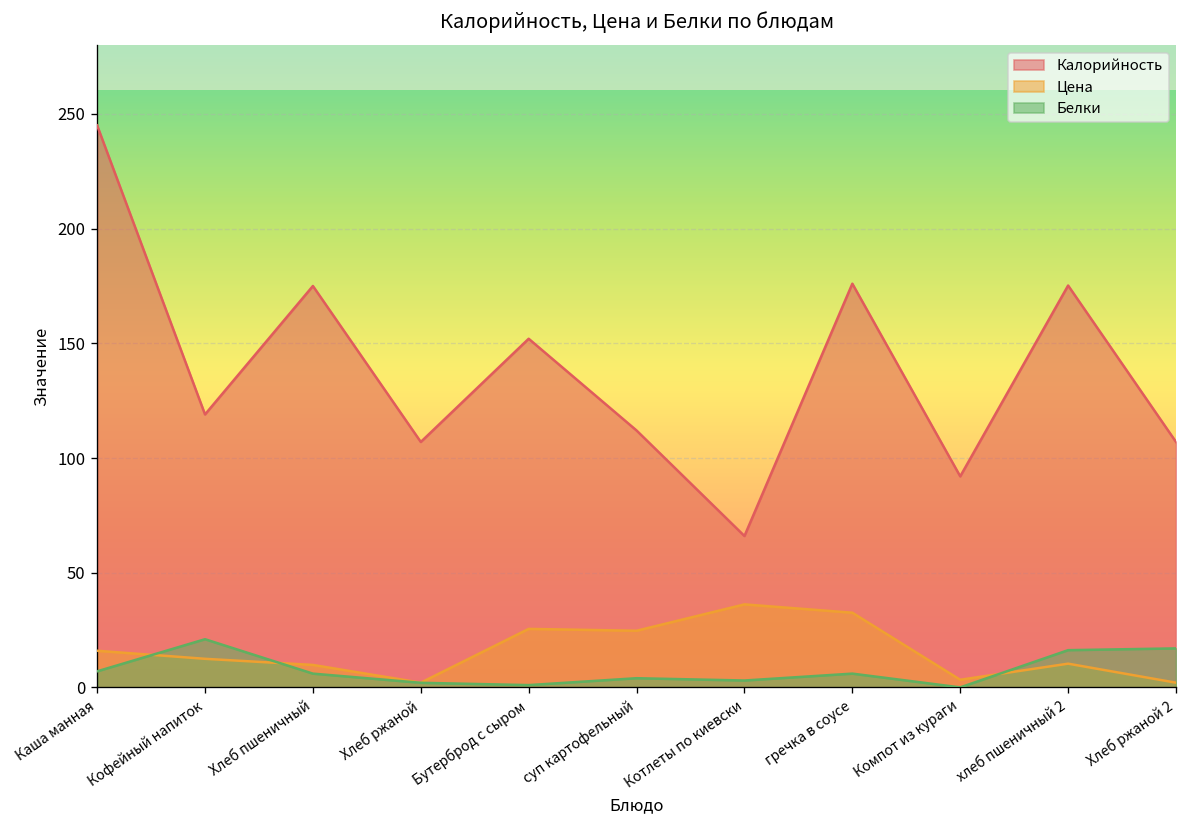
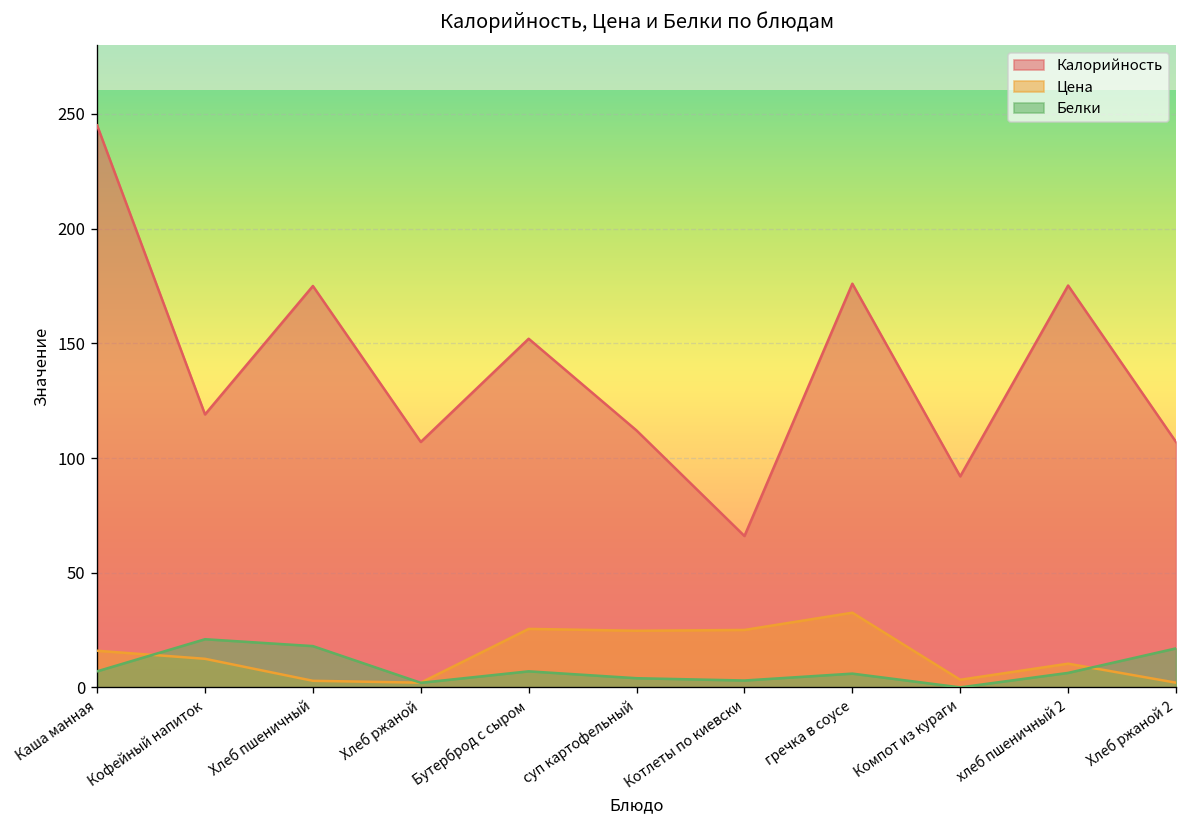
  {
    "Калорийность": {
      "Каша манная": 245,
      "Кофейный напиток": 119,
      "Хлеб пшеничный": 175,
      "Хлеб ржаной": 107,
      "Бутерброд с сыром": 152,
      "суп картофельный": 112,
      "Котлеты по киевски": 66,
      "гречка в соусе": 176,
      "Компот из кураги": 92,
      "хлеб пшеничный 2": 175,
      "Хлеб ржаной 2": 107
    },
    "Цена": {
      "Каша манная": 16,
      "Кофейный напиток": 12,
-     "Хлеб пшеничный": 10,
+     "Хлеб пшеничный": 3,
      "Бутерброд с сыром": 26,
      "суп картофельный": 25,
-     "Котлеты по киевски": 36,
+     "Котлеты по киевски": 25,
      "гречка в соусе": 33,
      "Компот из кураги": 3,
      "хлеб пшеничный 2": 10,
      "Хлеб ржаной 2": 2
    },
    "Белки": {
      "Каша манная": 7,
      "Кофейный напиток": 21,
-     "Хлеб пшеничный": 6,
-     "Бутерброд с сыром": 1,
+     "Хлеб пшеничный": 18,
+     "Бутерброд с сыром": 7,
      "суп картофельный": 4,
      "Котлеты по киевски": 3,
      "гречка в соусе": 6,
      "Компот из кураги": 0,
-     "хлеб пшеничный 2": 16,
+     "хлеб пшеничный 2": 6,
      "Хлеб ржаной 2": 17
    }
  }
